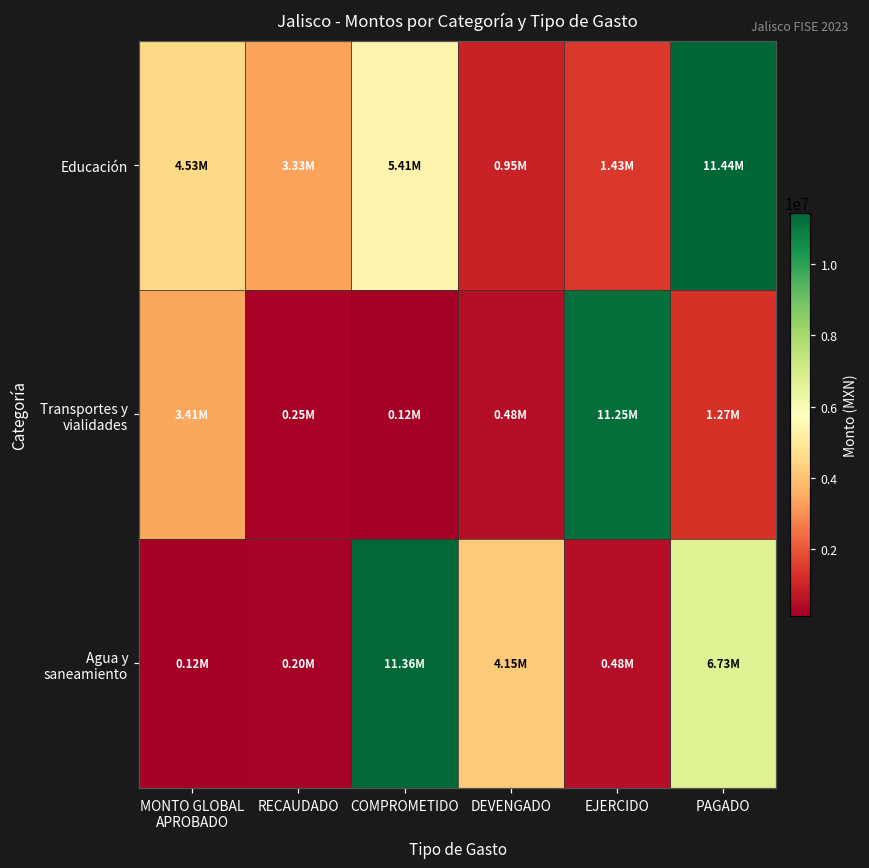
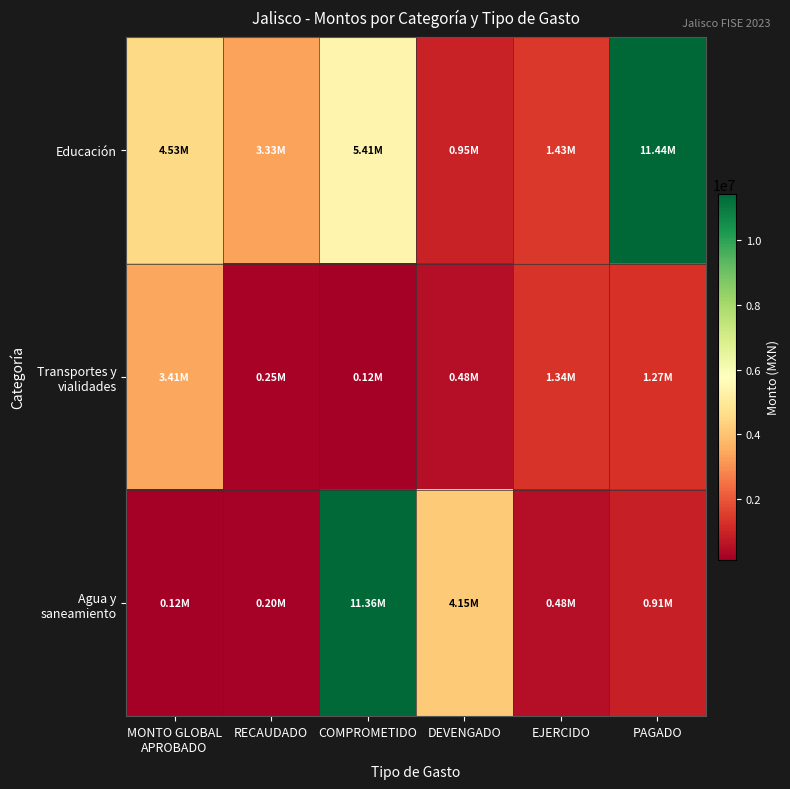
  {
    "Educación": {
      "MONTO GLOBAL APROBADO": "4.53M",
      "RECAUDADO": "3.33M",
      "COMPROMETIDO": "5.41M",
      "DEVENGADO": "0.95M",
      "EJERCIDO": "1.43M",
      "PAGADO": "11.44M"
    },
    "Transportes y vialidades": {
      "MONTO GLOBAL APROBADO": "3.41M",
      "RECAUDADO": "0.25M",
      "COMPROMETIDO": "0.12M",
      "DEVENGADO": "0.48M",
-     "EJERCIDO": "11.25M",
+     "EJERCIDO": "1.34M",
      "PAGADO": "1.27M"
    },
    "Agua y saneamiento": {
      "MONTO GLOBAL APROBADO": "0.12M",
      "RECAUDADO": "0.20M",
      "COMPROMETIDO": "11.36M",
      "DEVENGADO": "4.15M",
      "EJERCIDO": "0.48M",
-     "PAGADO": "6.73M"
+     "PAGADO": "0.91M"
    }
  }
